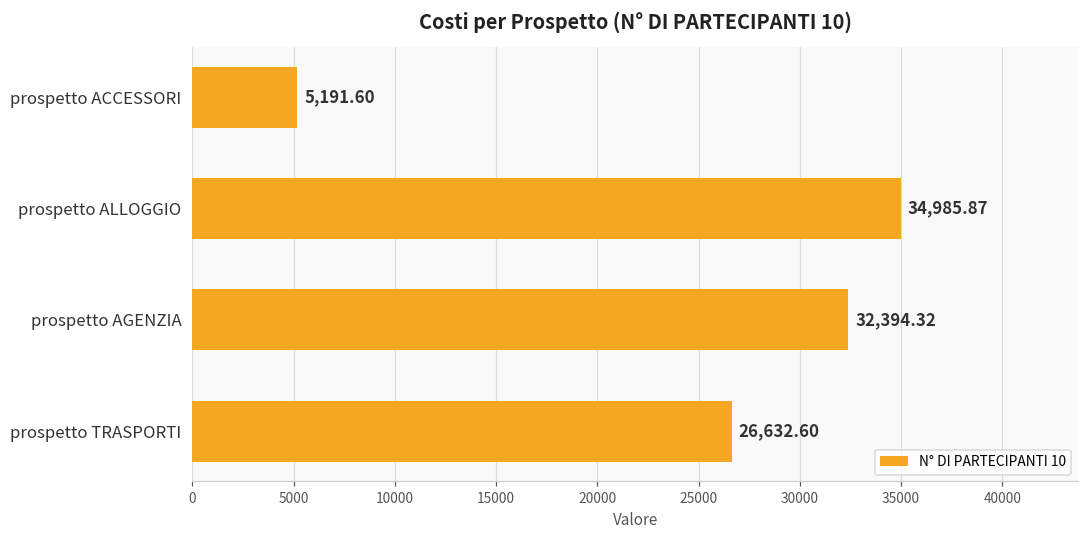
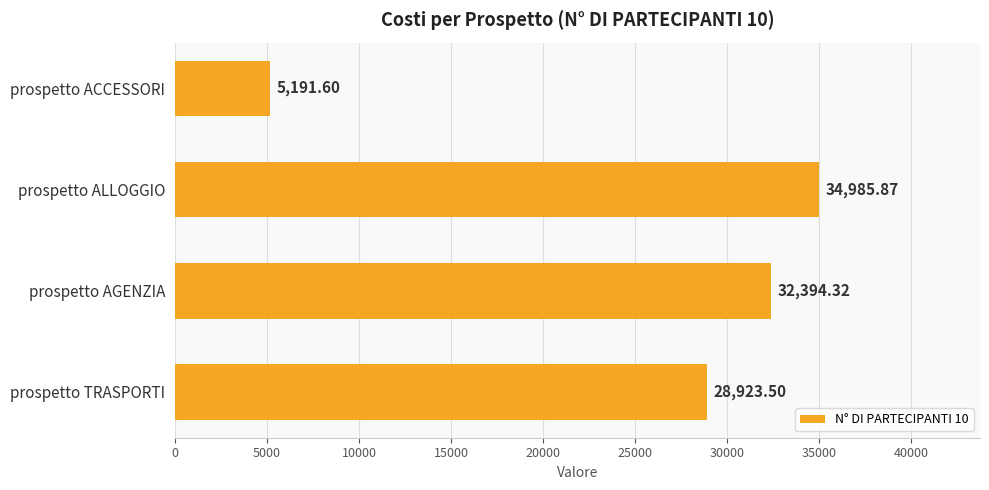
  {
    "prospetto ACCESSORI": "5,191.60",
    "prospetto ALLOGGIO": "34,985.87",
    "prospetto AGENZIA": "32,394.32",
-   "prospetto TRASPORTI": "26,632.60"
+   "prospetto TRASPORTI": "28,923.50"
  }
